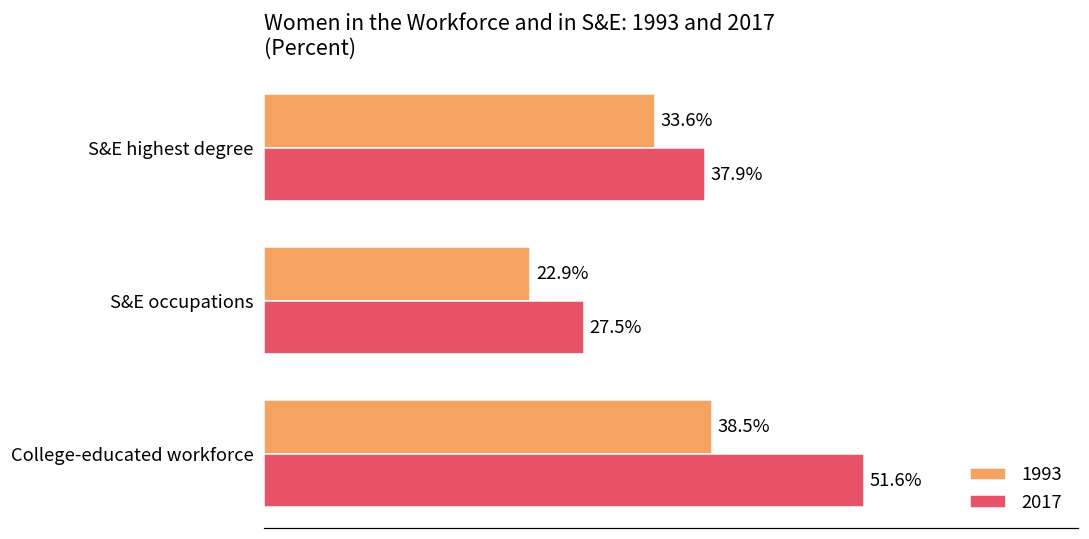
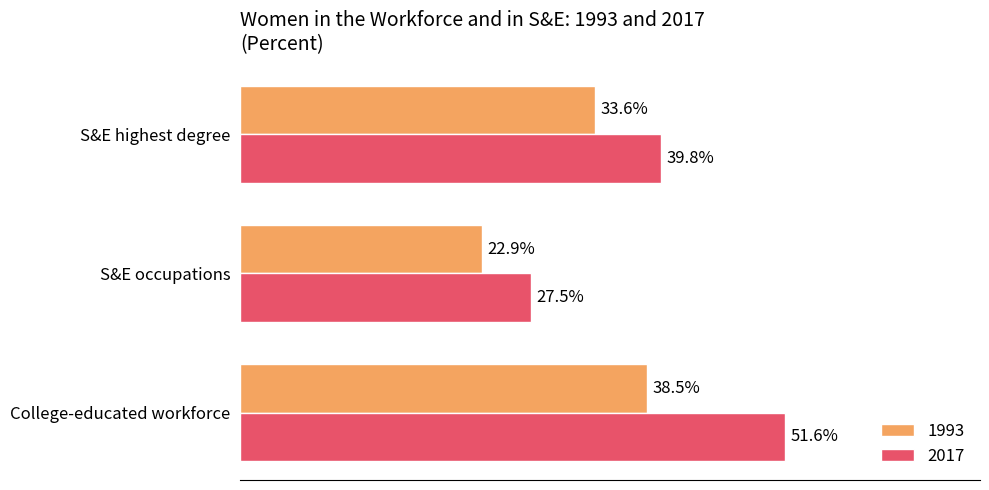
  {
    "1993": {
      "S&E highest degree": "33.6%",
      "S&E occupations": "22.9%",
      "College-educated workforce": "38.5%"
    },
    "2017": {
-     "S&E highest degree": "37.9%",
+     "S&E highest degree": "39.8%",
      "S&E occupations": "27.5%",
      "College-educated workforce": "51.6%"
    }
  }
